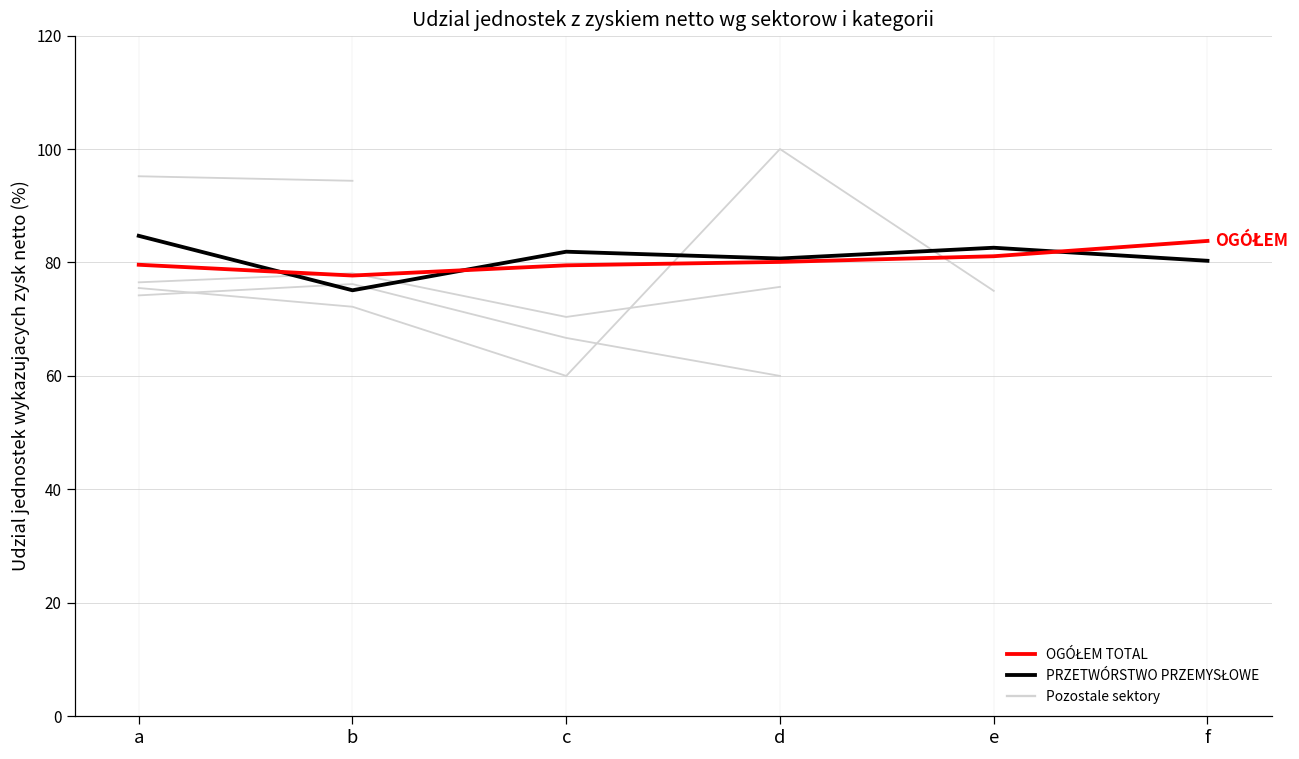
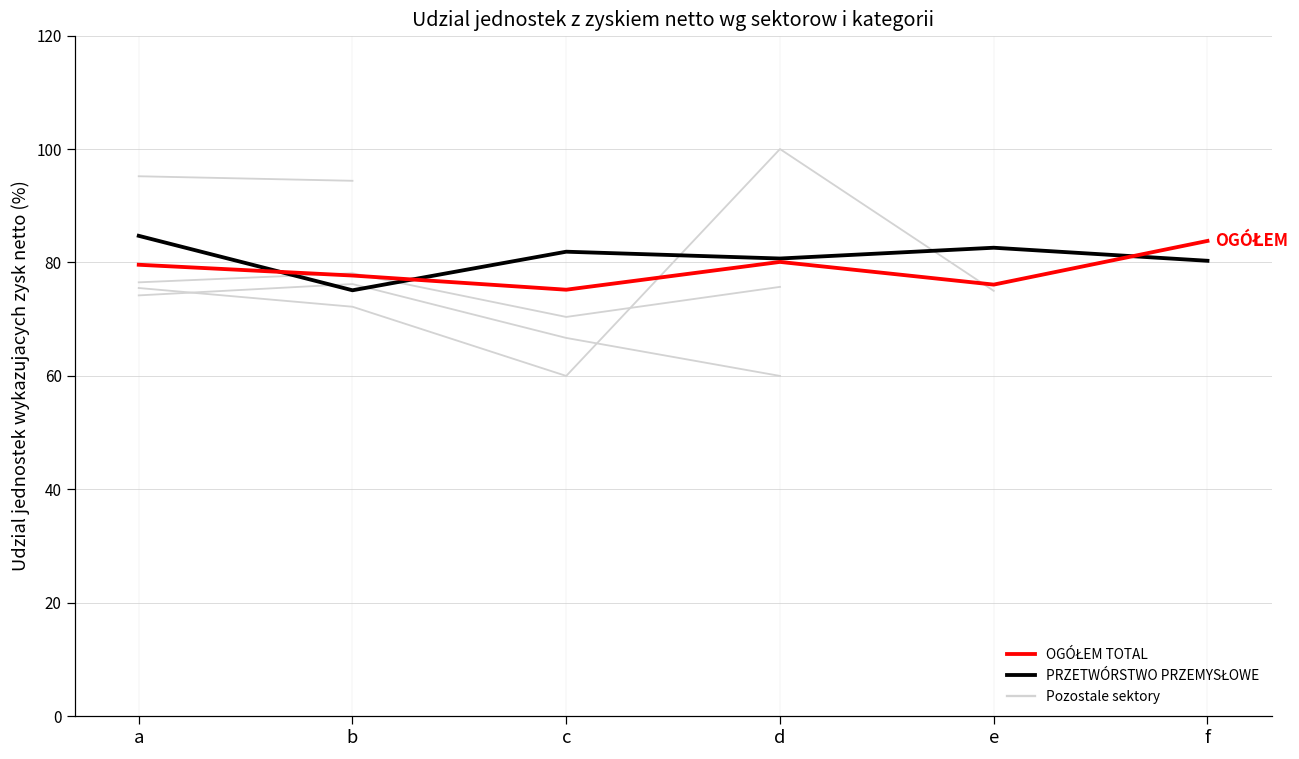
  {
    "OGÓŁEM TOTAL": {
      "a": 80,
-     "c": 80,
+     "c": 75,
      "d": 80,
-     "e": 81,
+     "e": 76,
      "f": 84
    },
    "PRZETWÓRSTWO PRZEMYSŁOWE": {
      "a": 85,
      "b": 75,
      "c": 82,
      "d": 81,
      "e": 83,
      "f": 80
    }
  }
